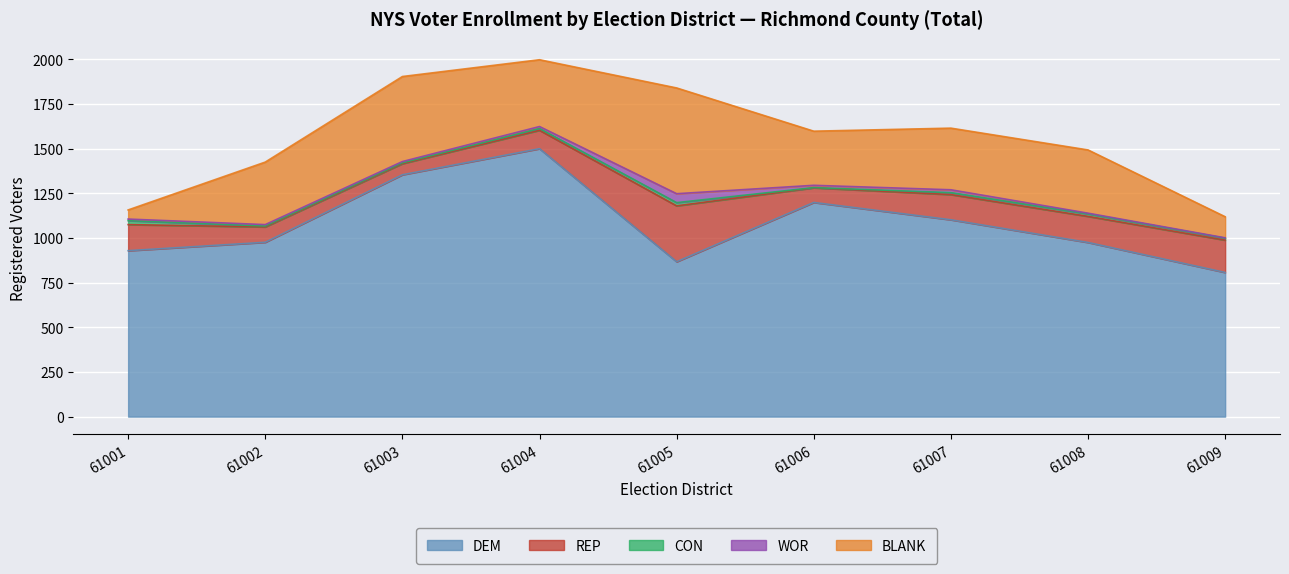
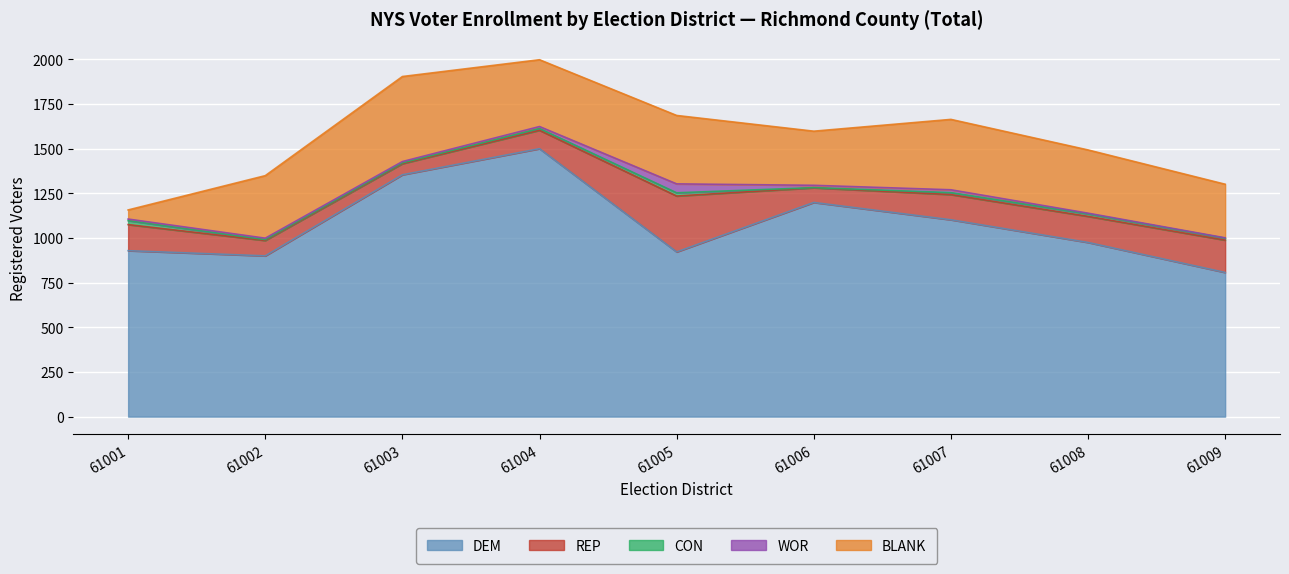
  {
    "DEM": {
      "61001": 930,
-     "61002": 980,
+     "61002": 900,
      "61003": 1350,
      "61004": 1500,
-     "61005": 870,
+     "61005": 920,
      "61006": 1200,
      "61007": 1100,
      "61008": 980,
      "61009": 810
    },
    "REP": {
      "61001": 150,
      "61005": 310
    },
    "CON": {
      "61005": 20
    },
    "WOR": {
      "61005": 50,
      "61007": 20
    },
    "BLANK": {
      "61001": 50,
      "61002": 350,
      "61003": 480,
      "61004": 370,
-     "61005": 590,
+     "61005": 380,
      "61006": 300,
-     "61007": 350,
+     "61007": 390,
      "61008": 350,
-     "61009": 120
+     "61009": 300
    }
  }
